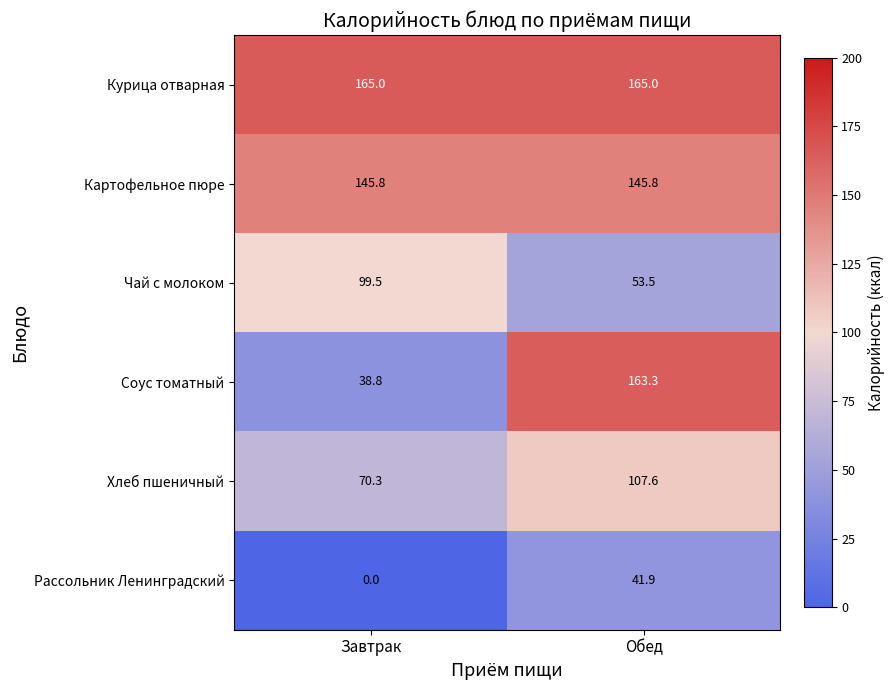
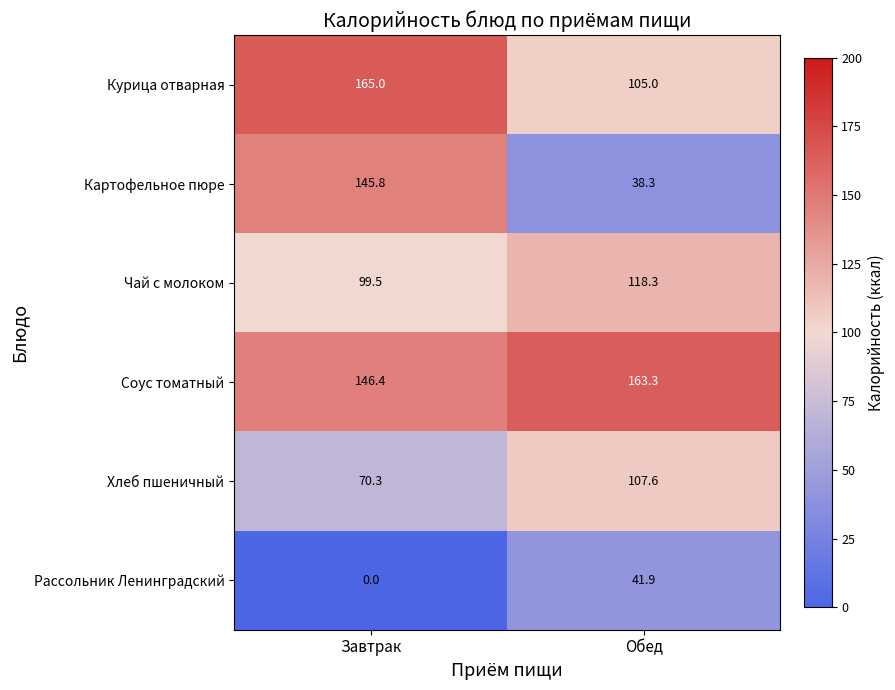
  {
    "Курица отварная": {
      "Завтрак": 165.0,
-     "Обед": 165.0
+     "Обед": 105.0
    },
    "Картофельное пюре": {
      "Завтрак": 145.8,
-     "Обед": 145.8
+     "Обед": 38.3
    },
    "Чай с молоком": {
      "Завтрак": 99.5,
-     "Обед": 53.5
+     "Обед": 118.3
    },
    "Соус томатный": {
-     "Завтрак": 38.8,
+     "Завтрак": 146.4,
      "Обед": 163.3
    },
    "Хлеб пшеничный": {
      "Завтрак": 70.3,
      "Обед": 107.6
    },
    "Рассольник Ленинградский": {
      "Завтрак": 0.0,
      "Обед": 41.9
    }
  }
